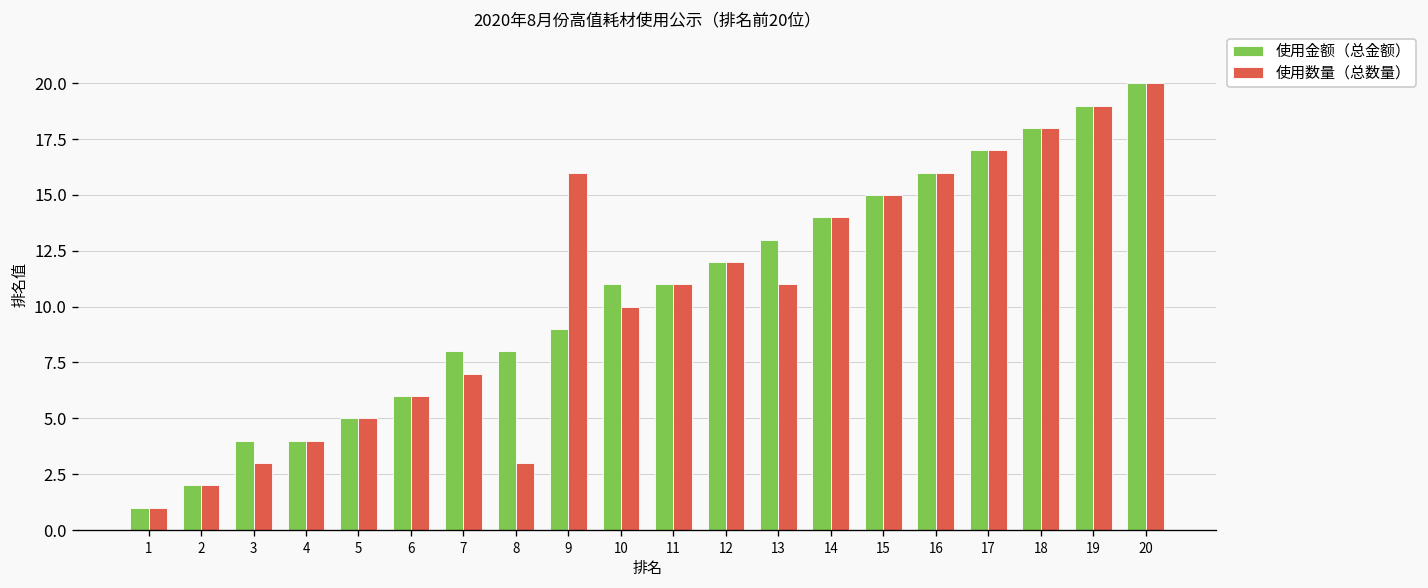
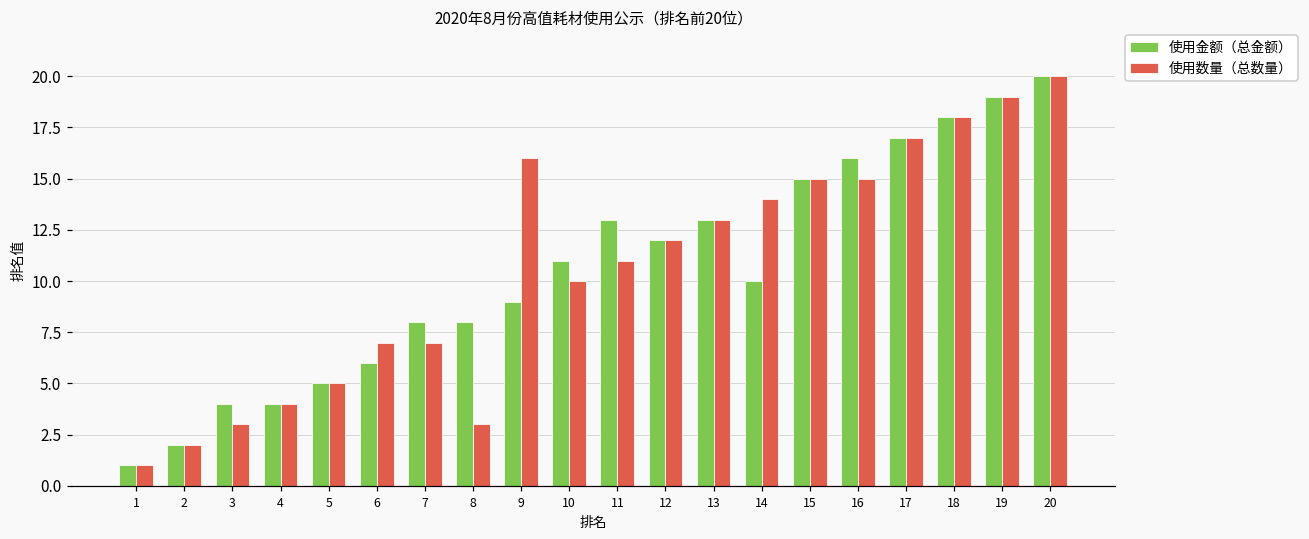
  {
    "使用金额（总金额）": {
      "1": 1,
      "2": 2,
      "3": 4,
      "4": 4,
      "5": 5,
      "6": 6,
      "7": 8,
      "8": 8,
      "9": 9,
      "10": 11,
-     "11": 11,
+     "11": 13,
      "12": 12,
      "13": 13,
-     "14": 14,
+     "14": 10,
      "15": 15,
      "16": 16,
      "17": 17,
      "18": 18,
      "19": 19,
      "20": 20
    },
    "使用数量（总数量）": {
      "1": 1,
      "2": 2,
      "3": 3,
      "4": 4,
      "5": 5,
-     "6": 6,
+     "6": 7,
      "7": 7,
      "8": 3,
      "9": 16,
      "10": 10,
      "11": 11,
      "12": 12,
-     "13": 11,
+     "13": 13,
      "14": 14,
      "15": 15,
-     "16": 16,
+     "16": 15,
      "17": 17,
      "18": 18,
      "19": 19,
      "20": 20
    }
  }
